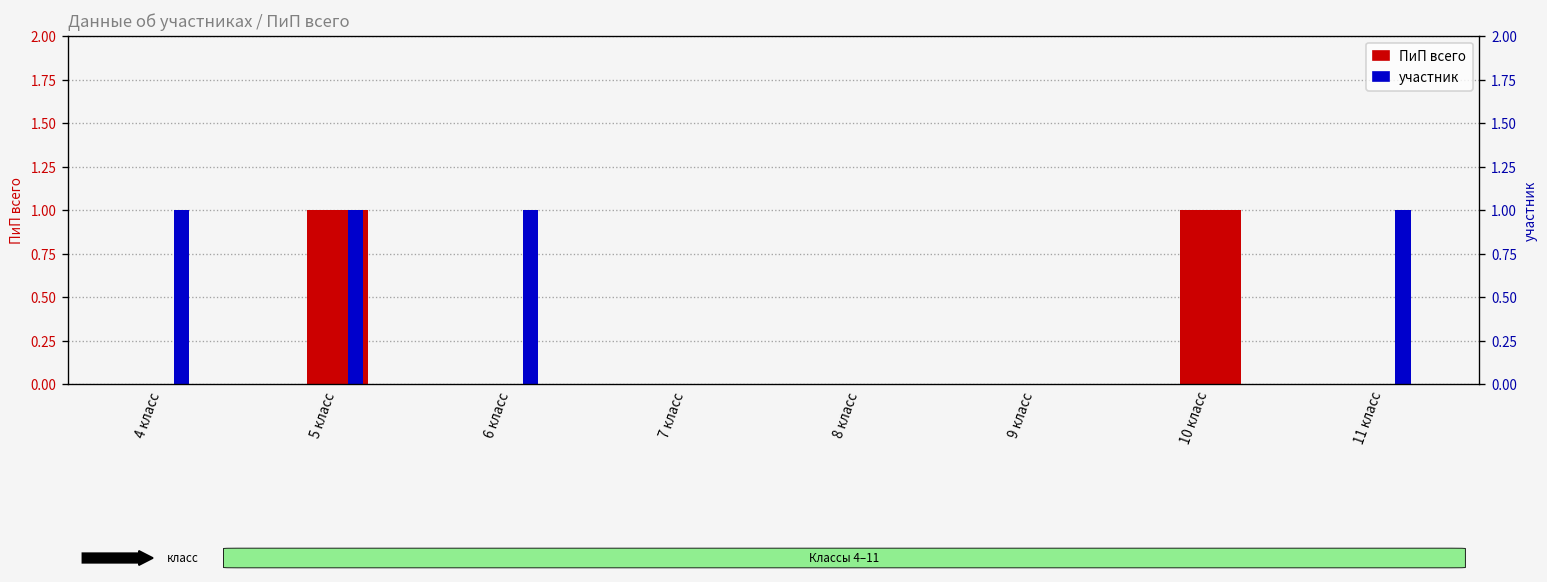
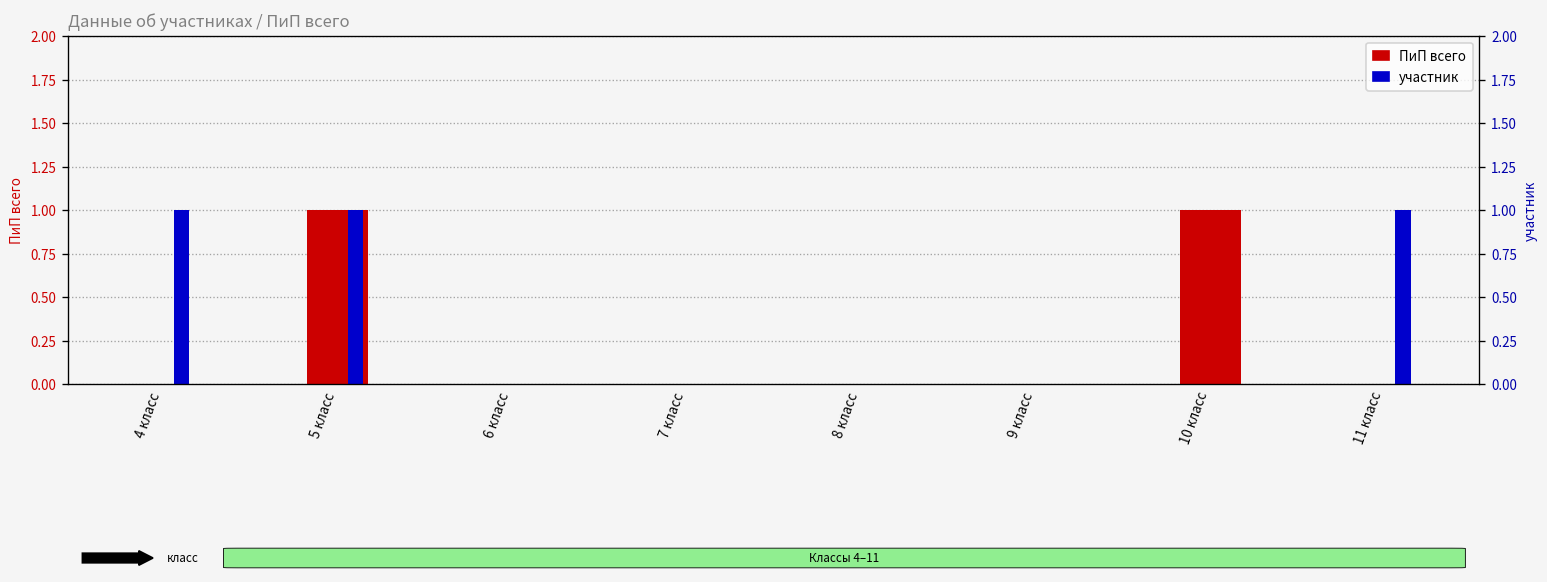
  {
    "ПиП всего": {
      "4 класс": 0,
      "5 класс": 1,
      "6 класс": 0,
      "7 класс": 0,
      "8 класс": 0,
      "9 класс": 0,
      "10 класс": 1,
      "11 класс": 0
    },
    "участник": {
      "4 класс": 1,
      "5 класс": 1,
-     "6 класс": 1,
+     "6 класс": 0,
      "7 класс": 0,
      "8 класс": 0,
      "9 класс": 0,
      "10 класс": 0,
      "11 класс": 1
    }
  }
